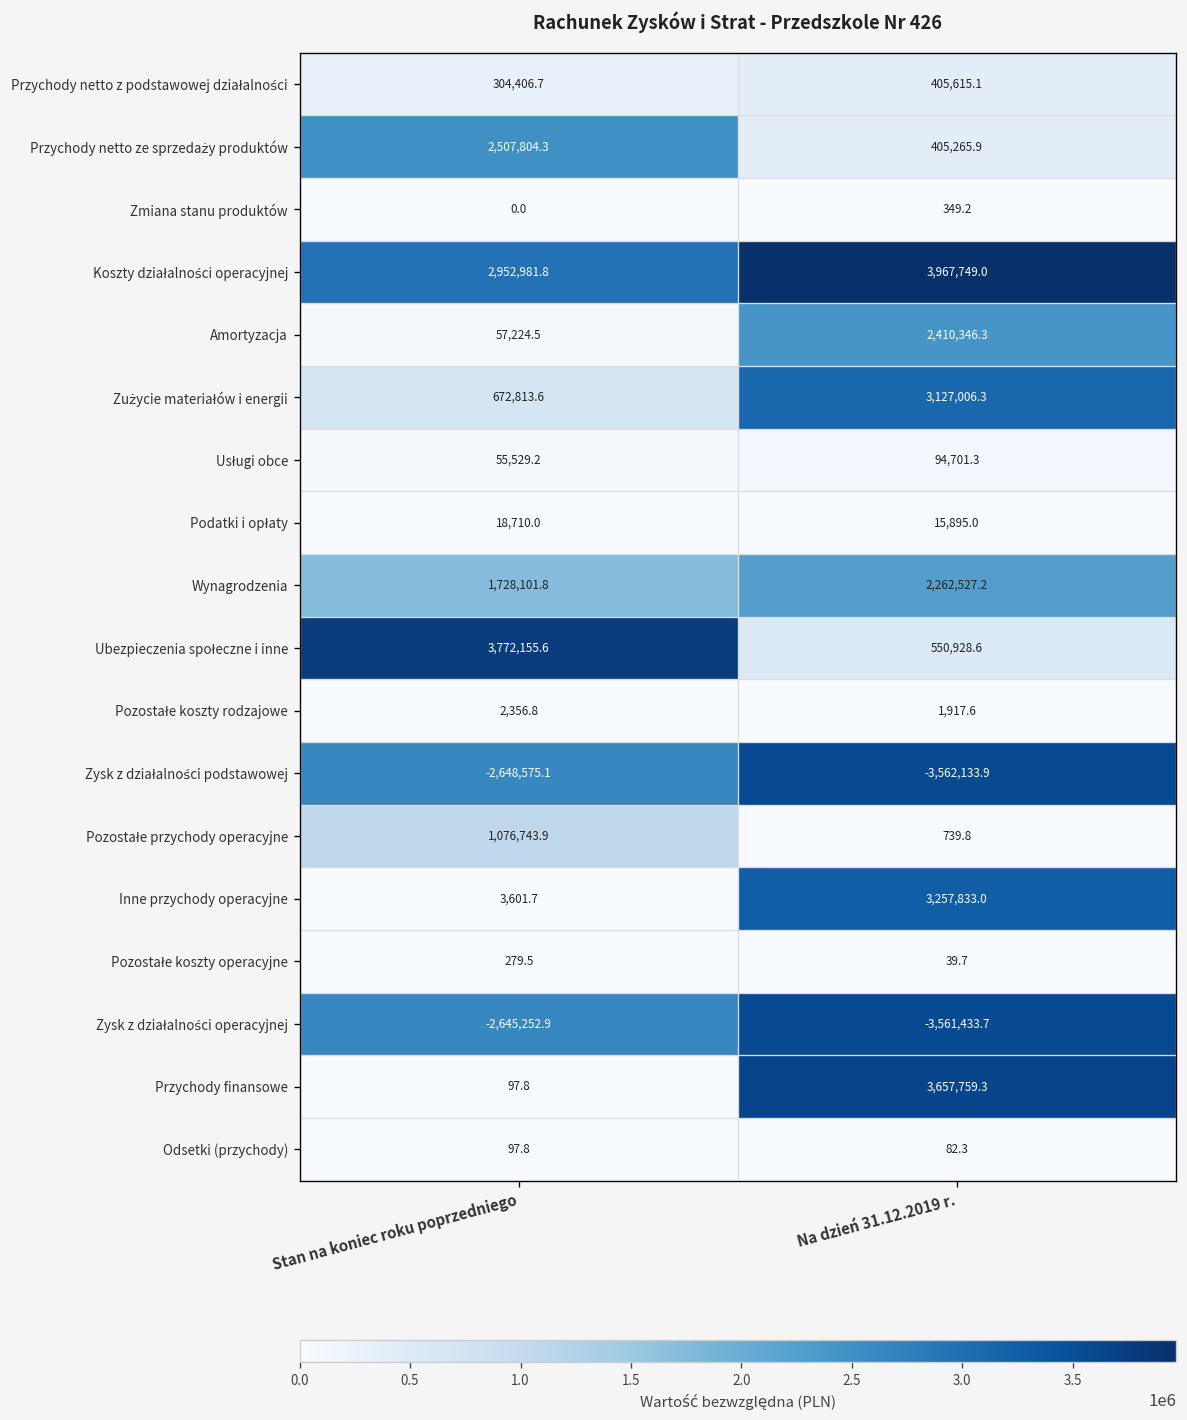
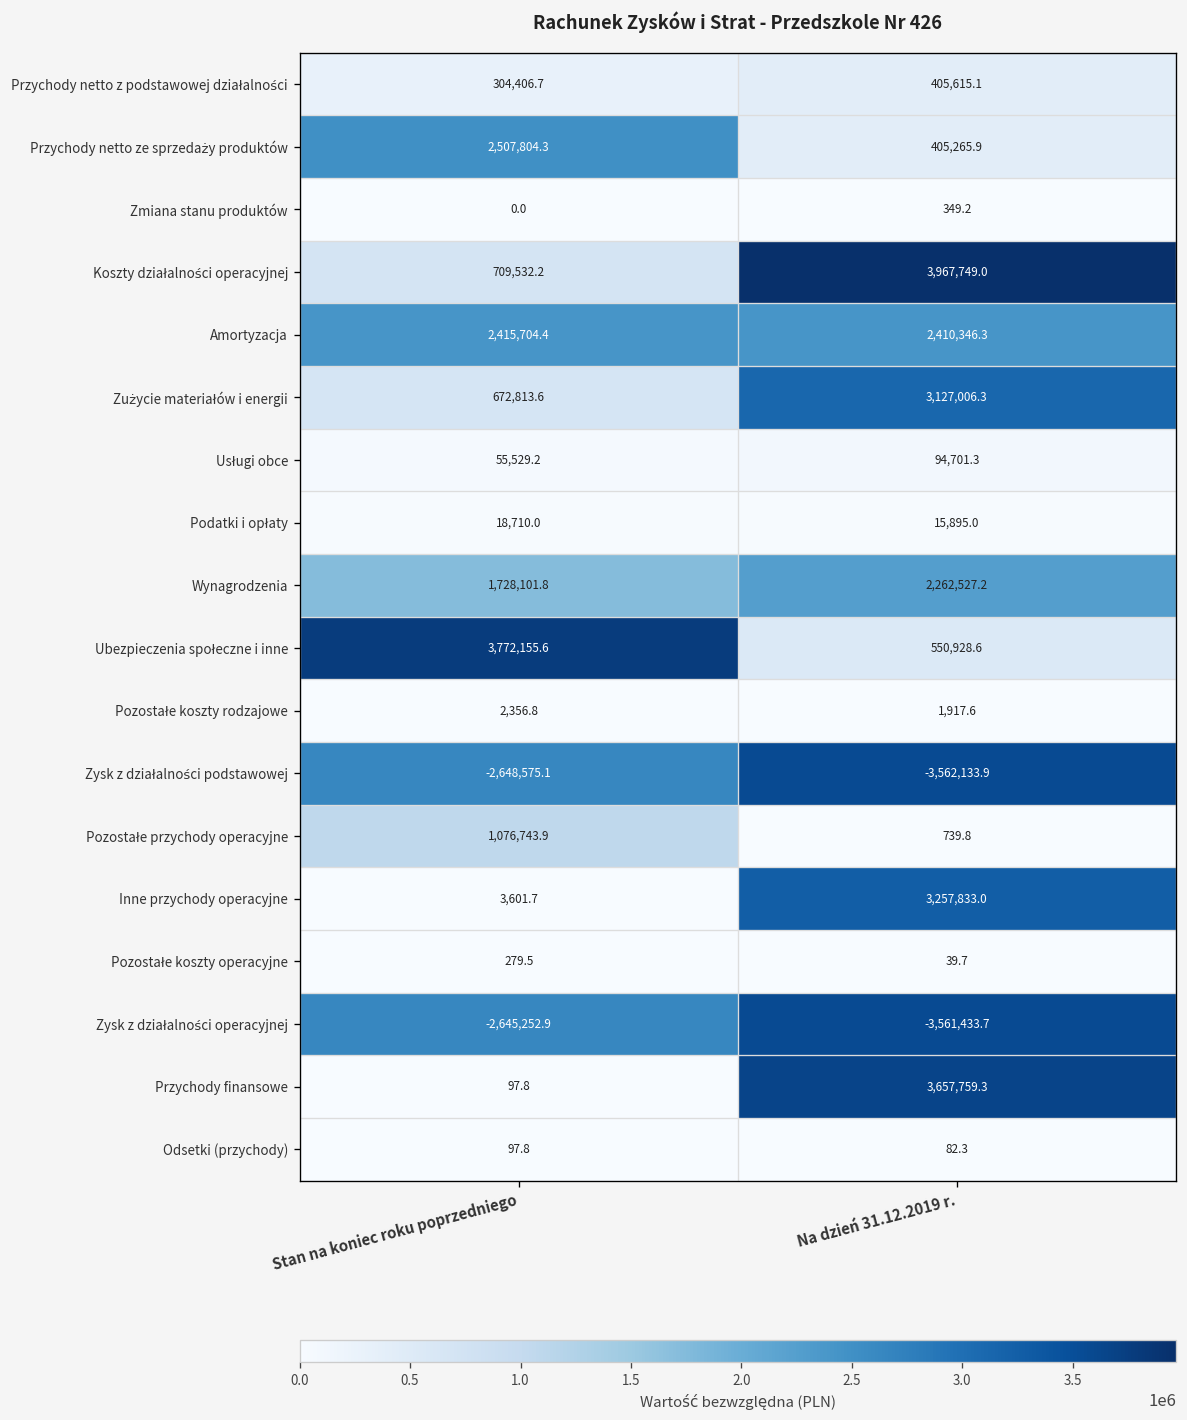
  {
    "Przychody netto z podstawowej działalności": {
      "Stan na koniec roku poprzedniego": "304,406.7",
      "Na dzień 31.12.2019 r.": "405,615.1"
    },
    "Przychody netto ze sprzedaży produktów": {
      "Stan na koniec roku poprzedniego": "2,507,804.3",
      "Na dzień 31.12.2019 r.": "405,265.9"
    },
    "Zmiana stanu produktów": {
      "Stan na koniec roku poprzedniego": "0.0",
      "Na dzień 31.12.2019 r.": "349.2"
    },
    "Koszty działalności operacyjnej": {
-     "Stan na koniec roku poprzedniego": "2,952,981.8",
+     "Stan na koniec roku poprzedniego": "709,532.2",
      "Na dzień 31.12.2019 r.": "3,967,749.0"
    },
    "Amortyzacja": {
-     "Stan na koniec roku poprzedniego": "57,224.5",
+     "Stan na koniec roku poprzedniego": "2,415,704.4",
      "Na dzień 31.12.2019 r.": "2,410,346.3"
    },
    "Zużycie materiałów i energii": {
      "Stan na koniec roku poprzedniego": "672,813.6",
      "Na dzień 31.12.2019 r.": "3,127,006.3"
    },
    "Usługi obce": {
      "Stan na koniec roku poprzedniego": "55,529.2",
      "Na dzień 31.12.2019 r.": "94,701.3"
    },
    "Podatki i opłaty": {
      "Stan na koniec roku poprzedniego": "18,710.0",
      "Na dzień 31.12.2019 r.": "15,895.0"
    },
    "Wynagrodzenia": {
      "Stan na koniec roku poprzedniego": "1,728,101.8",
      "Na dzień 31.12.2019 r.": "2,262,527.2"
    },
    "Ubezpieczenia społeczne i inne": {
      "Stan na koniec roku poprzedniego": "3,772,155.6",
      "Na dzień 31.12.2019 r.": "550,928.6"
    },
    "Pozostałe koszty rodzajowe": {
      "Stan na koniec roku poprzedniego": "2,356.8",
      "Na dzień 31.12.2019 r.": "1,917.6"
    },
    "Zysk z działalności podstawowej": {
      "Stan na koniec roku poprzedniego": "-2,648,575.1",
      "Na dzień 31.12.2019 r.": "-3,562,133.9"
    },
    "Pozostałe przychody operacyjne": {
      "Stan na koniec roku poprzedniego": "1,076,743.9",
      "Na dzień 31.12.2019 r.": "739.8"
    },
    "Inne przychody operacyjne": {
      "Stan na koniec roku poprzedniego": "3,601.7",
      "Na dzień 31.12.2019 r.": "3,257,833.0"
    },
    "Pozostałe koszty operacyjne": {
      "Stan na koniec roku poprzedniego": "279.5",
      "Na dzień 31.12.2019 r.": "39.7"
    },
    "Zysk z działalności operacyjnej": {
      "Stan na koniec roku poprzedniego": "-2,645,252.9",
      "Na dzień 31.12.2019 r.": "-3,561,433.7"
    },
    "Przychody finansowe": {
      "Stan na koniec roku poprzedniego": "97.8",
      "Na dzień 31.12.2019 r.": "3,657,759.3"
    },
    "Odsetki (przychody)": {
      "Stan na koniec roku poprzedniego": "97.8",
      "Na dzień 31.12.2019 r.": "82.3"
    }
  }
